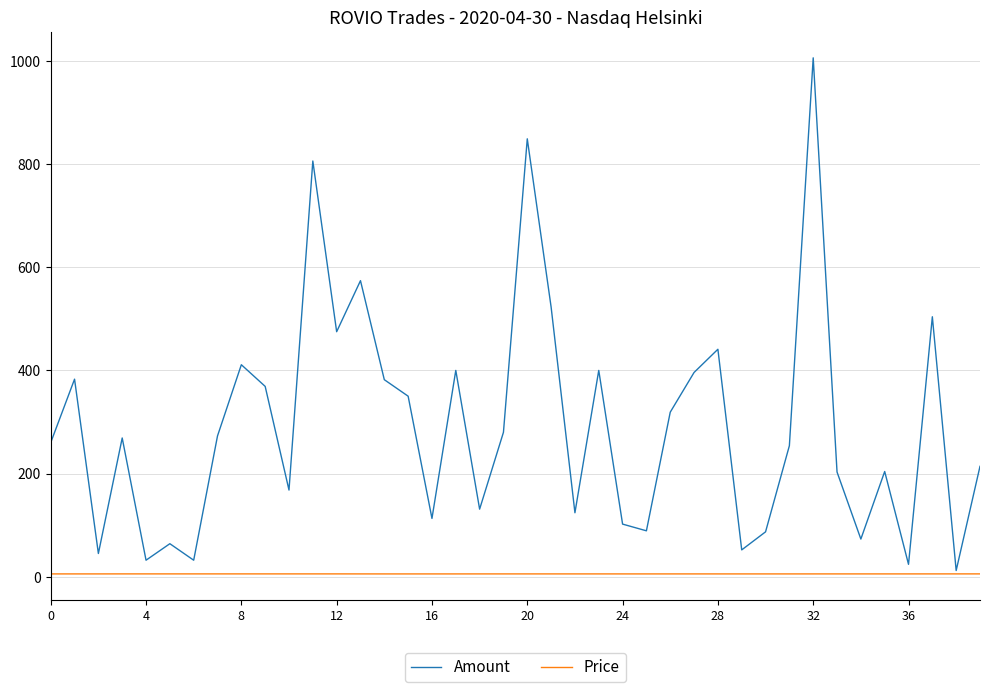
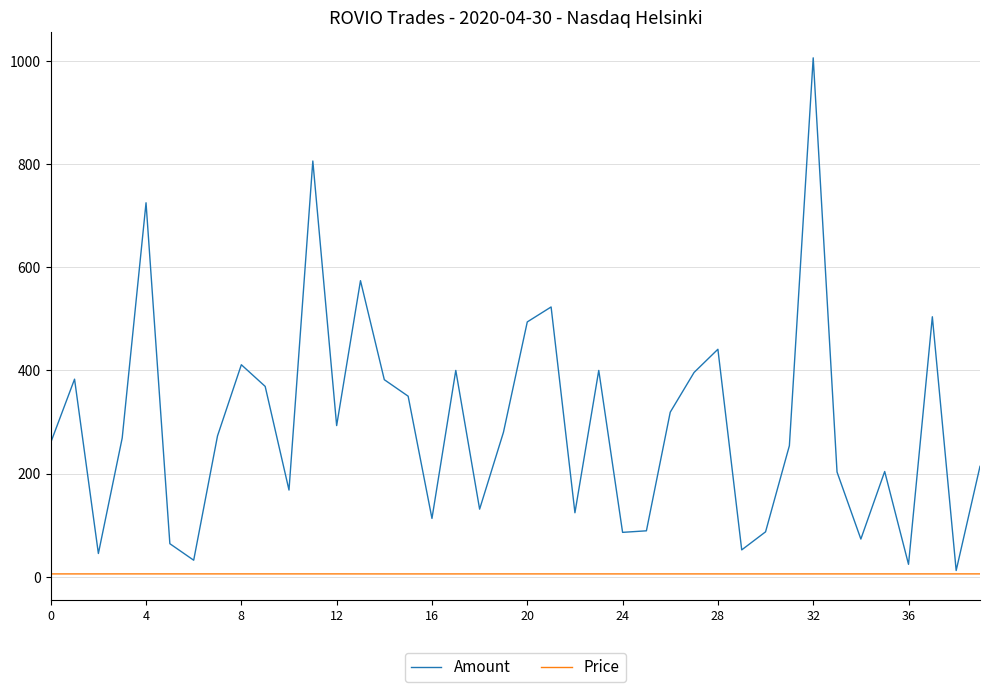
  {
    "Amount": {
      "0": 260,
-     "4": 30,
+     "4": 730,
      "8": 410,
-     "12": 480,
+     "12": 290,
      "16": 110,
-     "20": 850,
-     "24": 100,
+     "20": 490,
+     "24": 90,
      "28": 440,
      "32": 1010,
      "36": 20
    },
    "Price": {
      "0": 10,
      "4": 10,
      "8": 10,
      "12": 10,
      "16": 10,
      "20": 10,
      "24": 10,
      "28": 10,
      "32": 10,
      "36": 10
    }
  }
